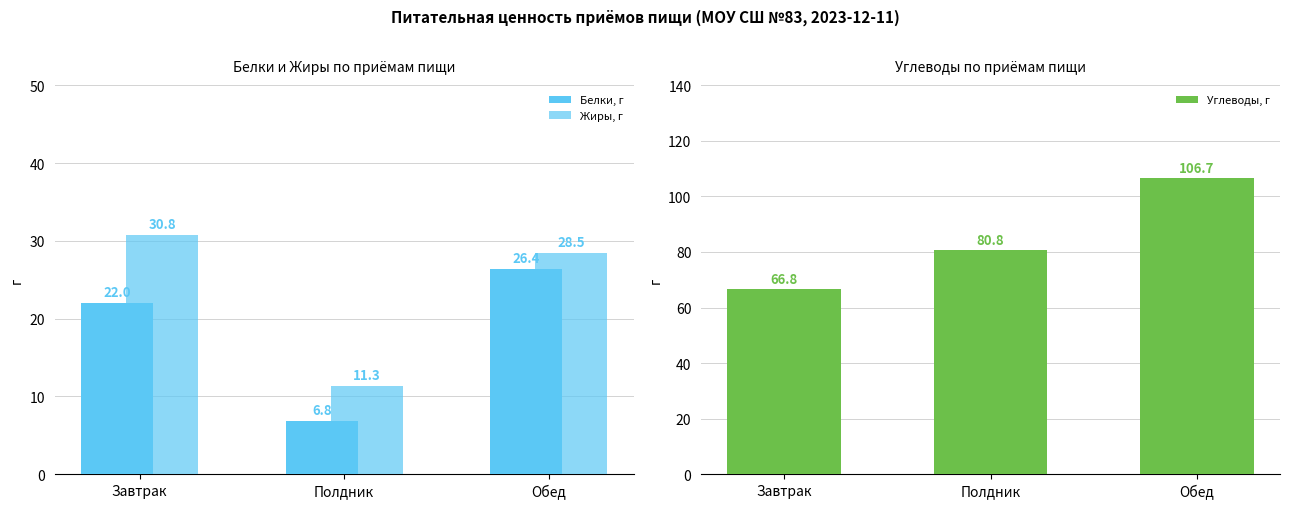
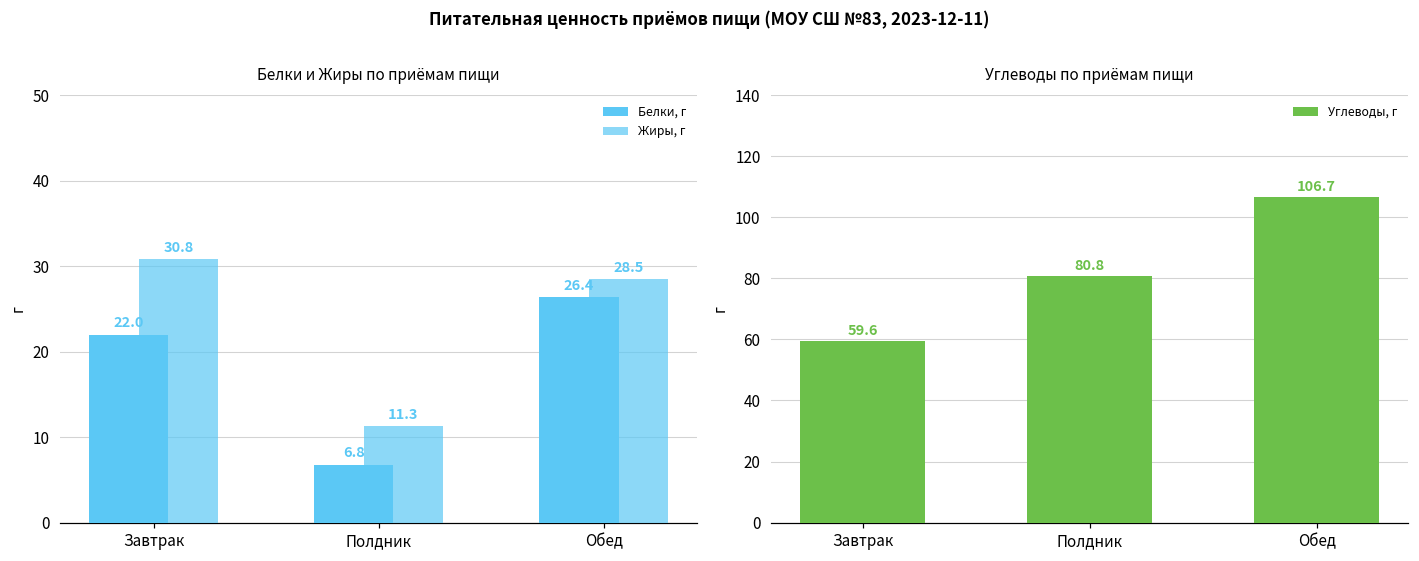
  {
    "Углеводы по приёмам пищи": {
-     "Завтрак": 66.8,
+     "Завтрак": 59.6,
      "Полдник": 80.8,
      "Обед": 106.7
    }
  }
